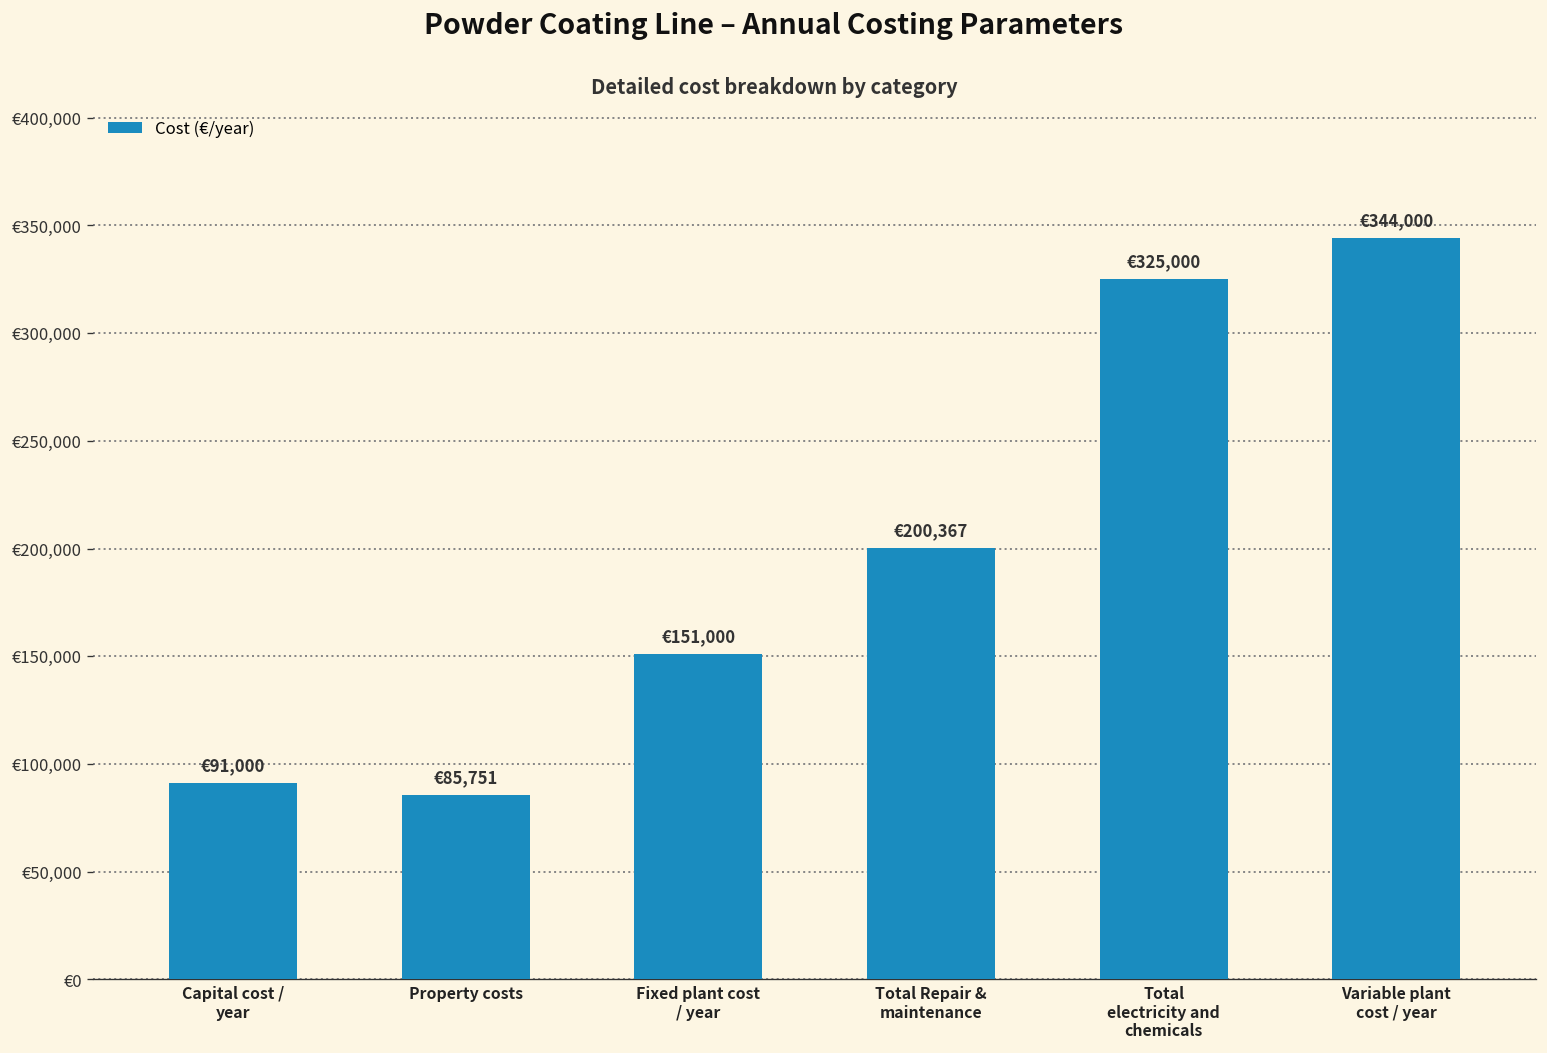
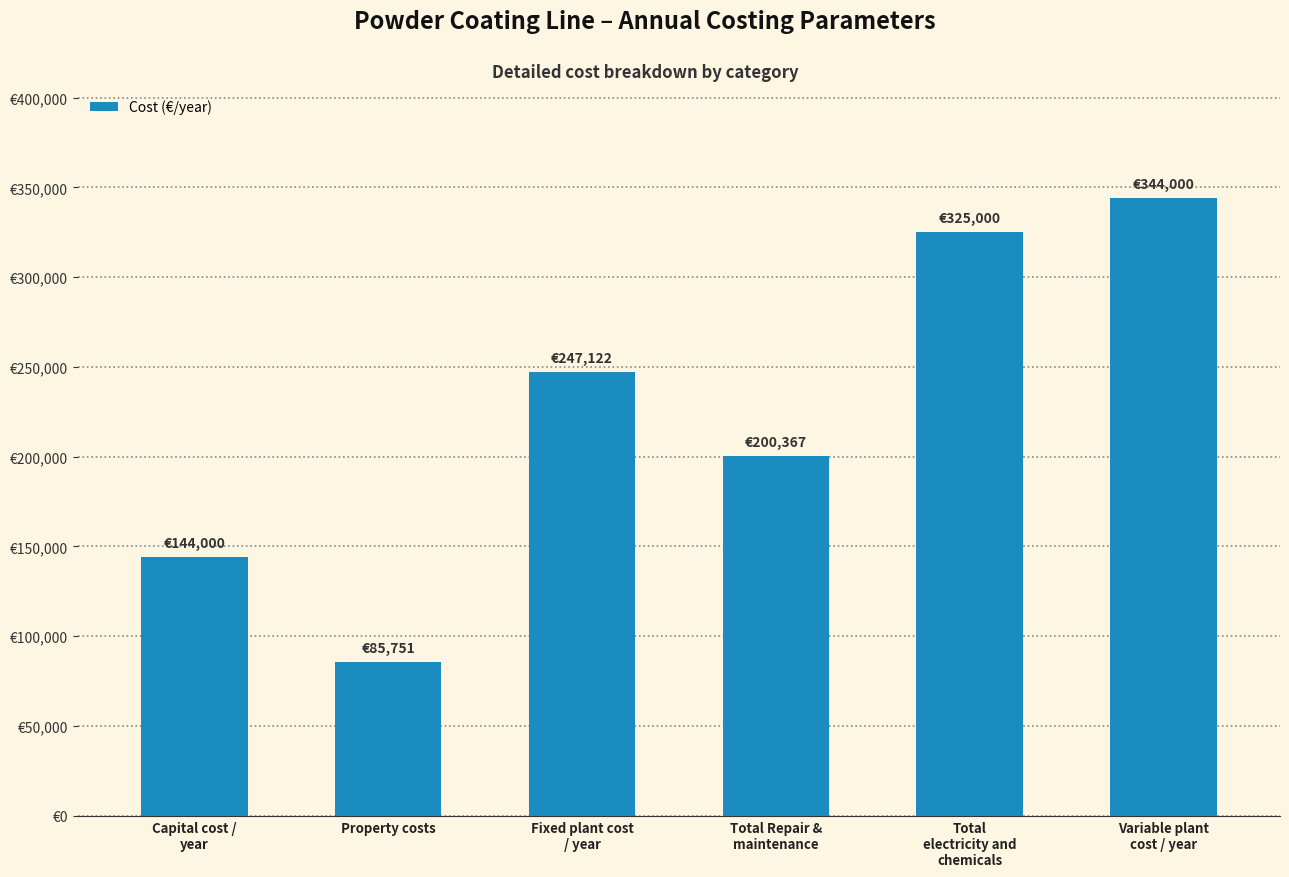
  {
-   "Capital cost / year": "€91,000",
+   "Capital cost / year": "€144,000",
    "Property costs": "€85,751",
-   "Fixed plant cost / year": "€151,000",
+   "Fixed plant cost / year": "€247,122",
    "Total Repair & maintenance": "€200,367",
    "Total electricity and chemicals": "€325,000",
    "Variable plant cost / year": "€344,000"
  }
